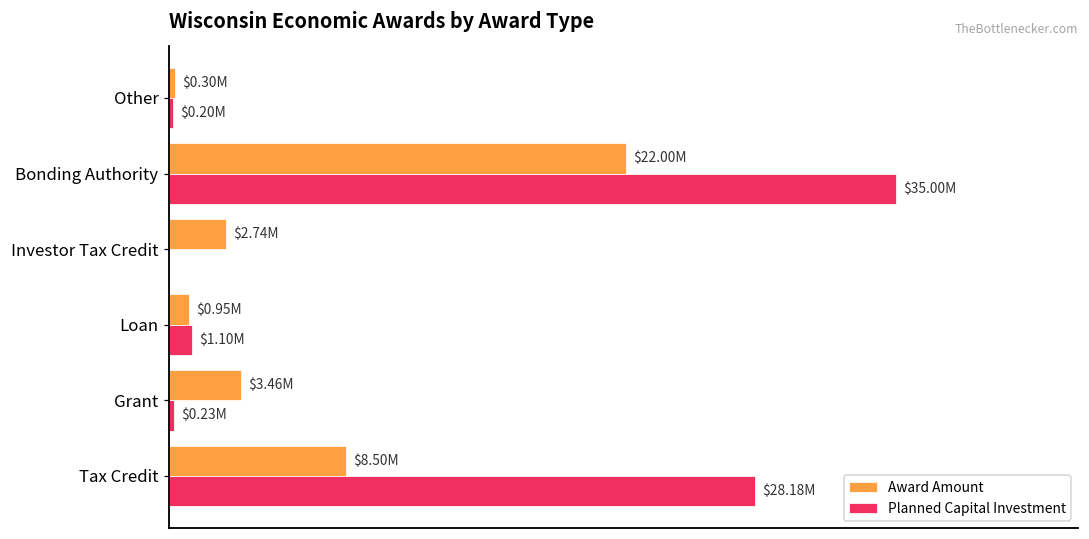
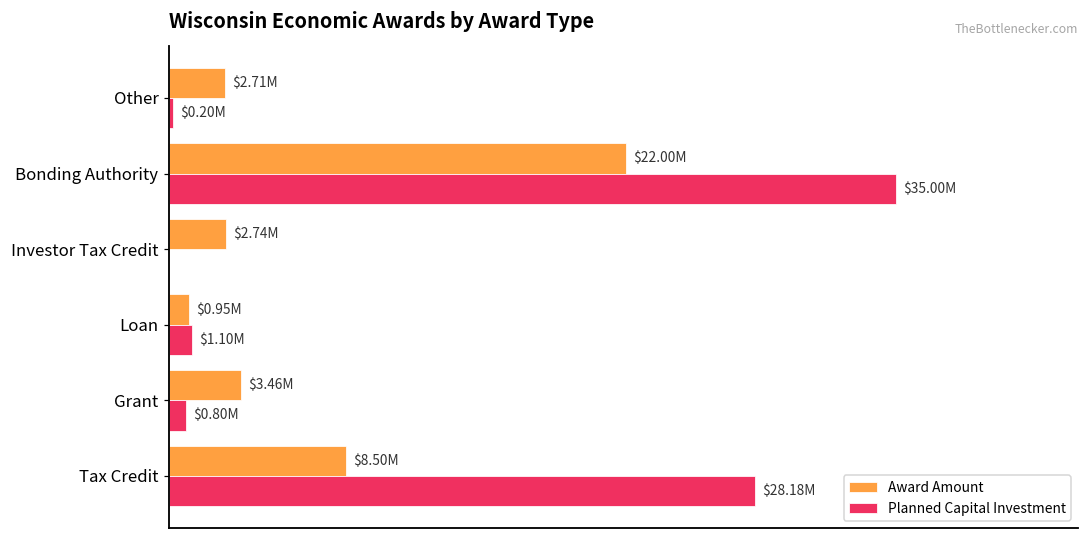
  {
    "Award Amount": {
-     "Other": "$0.30M",
+     "Other": "$2.71M",
      "Bonding Authority": "$22.00M",
      "Investor Tax Credit": "$2.74M",
      "Loan": "$0.95M",
      "Grant": "$3.46M",
      "Tax Credit": "$8.50M"
    },
    "Planned Capital Investment": {
      "Other": "$0.20M",
      "Bonding Authority": "$35.00M",
      "Loan": "$1.10M",
-     "Grant": "$0.23M",
+     "Grant": "$0.80M",
      "Tax Credit": "$28.18M"
    }
  }
